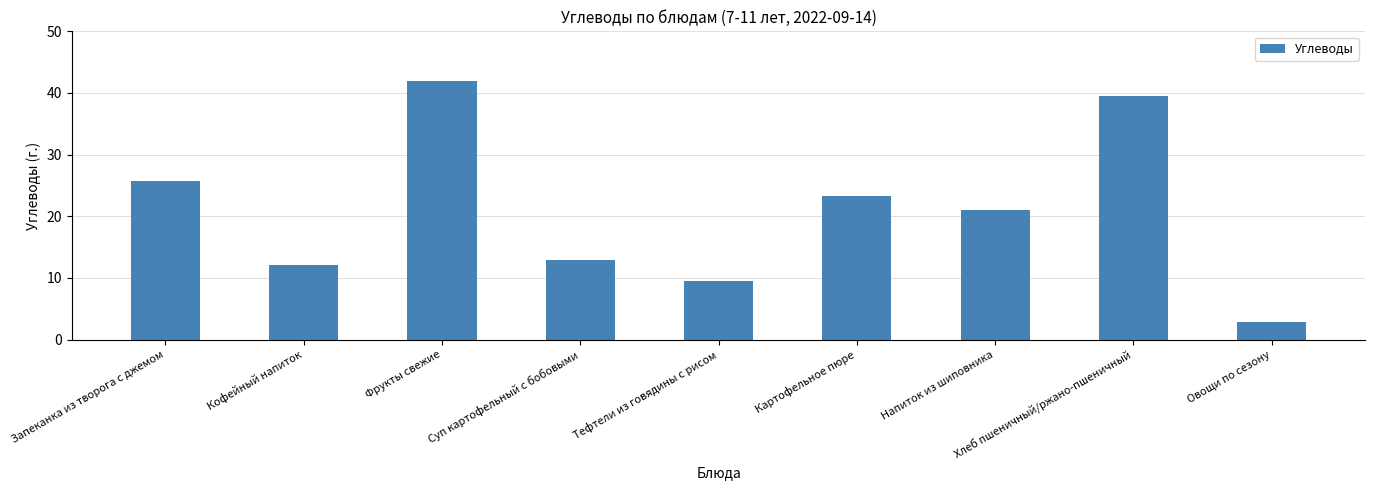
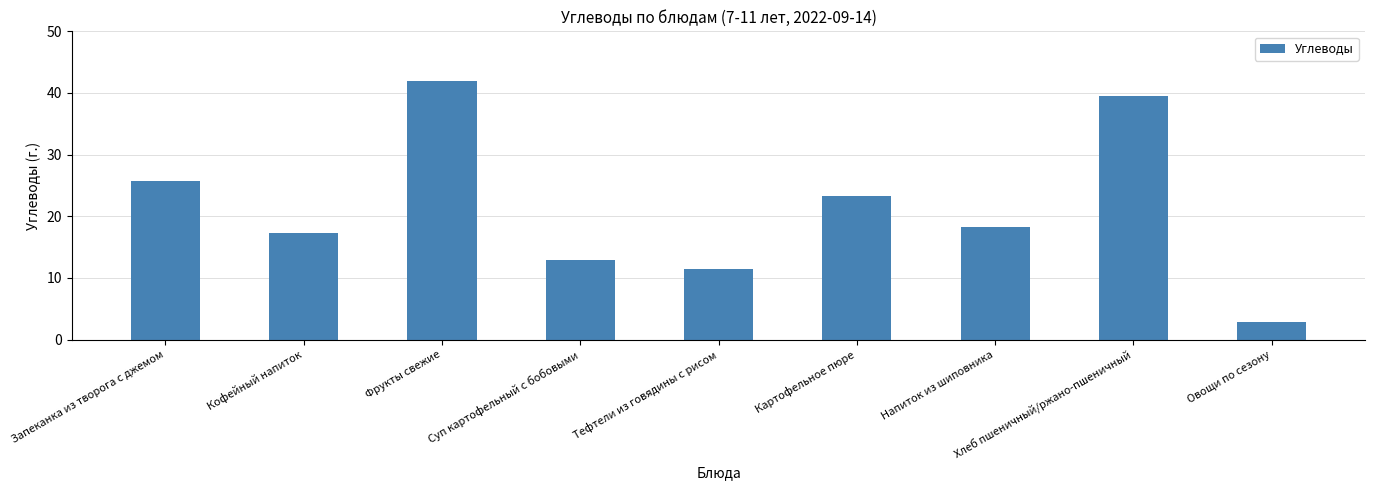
  {
    "Запеканка из творога с джемом": 26,
-   "Кофейный напиток": 12,
+   "Кофейный напиток": 17,
    "Фрукты свежие": 42,
    "Суп картофельный с бобовыми": 13,
-   "Тефтели из говядины с рисом": 9,
+   "Тефтели из говядины с рисом": 12,
    "Картофельное пюре": 23,
-   "Напиток из шиповника": 21,
+   "Напиток из шиповника": 18,
    "Хлеб пшеничный/ржано-пшеничный": 40,
    "Овощи по сезону": 3
  }
